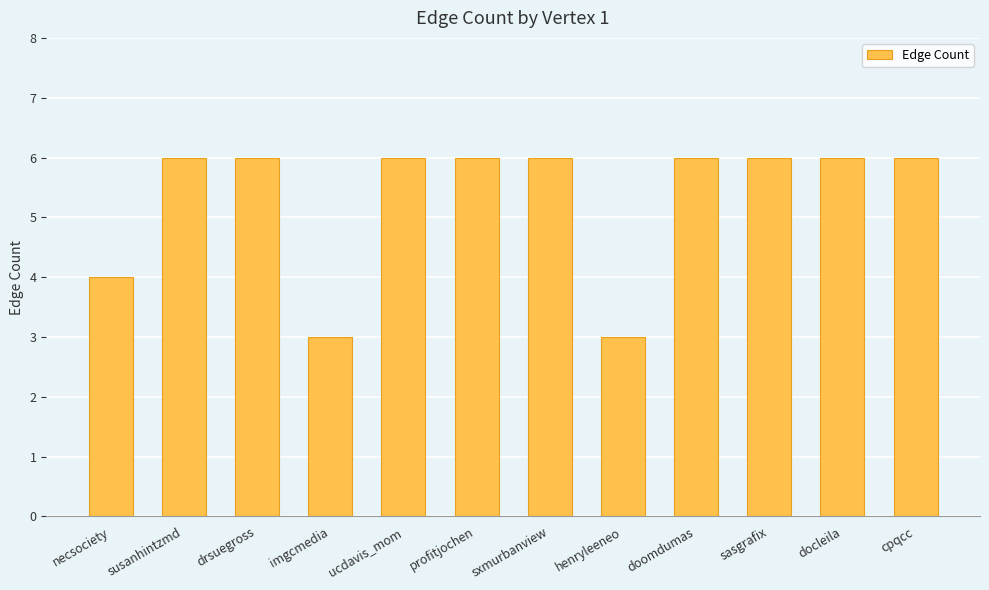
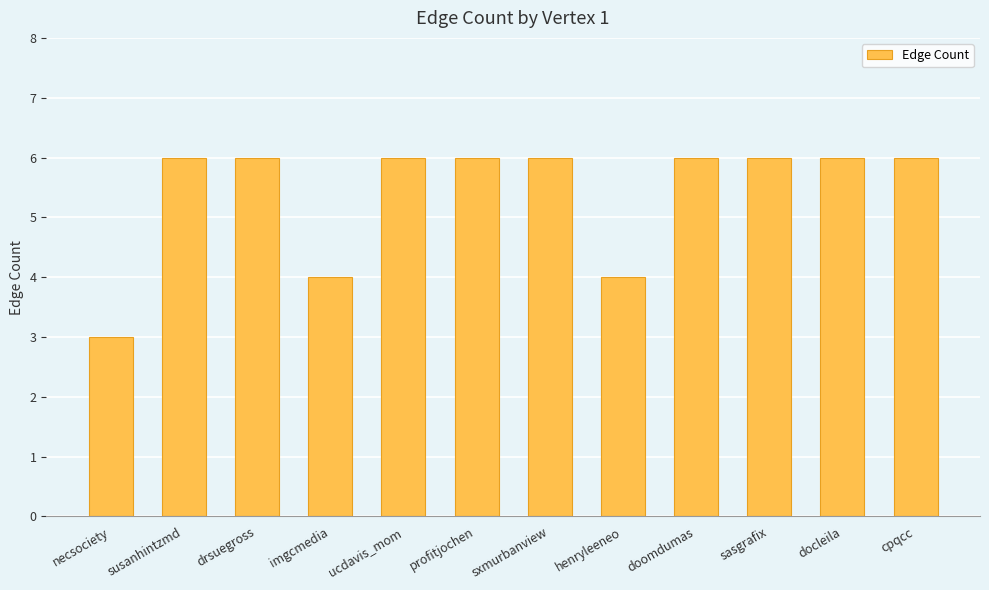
  {
-   "necsociety": 4,
+   "necsociety": 3,
    "susanhintzmd": 6,
    "drsuegross": 6,
-   "imgcmedia": 3,
+   "imgcmedia": 4,
    "ucdavis_mom": 6,
    "profitjochen": 6,
    "sxmurbanview": 6,
-   "henryleeneo": 3,
+   "henryleeneo": 4,
    "doomdumas": 6,
    "sasgrafix": 6,
    "docleila": 6,
    "cpqcc": 6
  }
